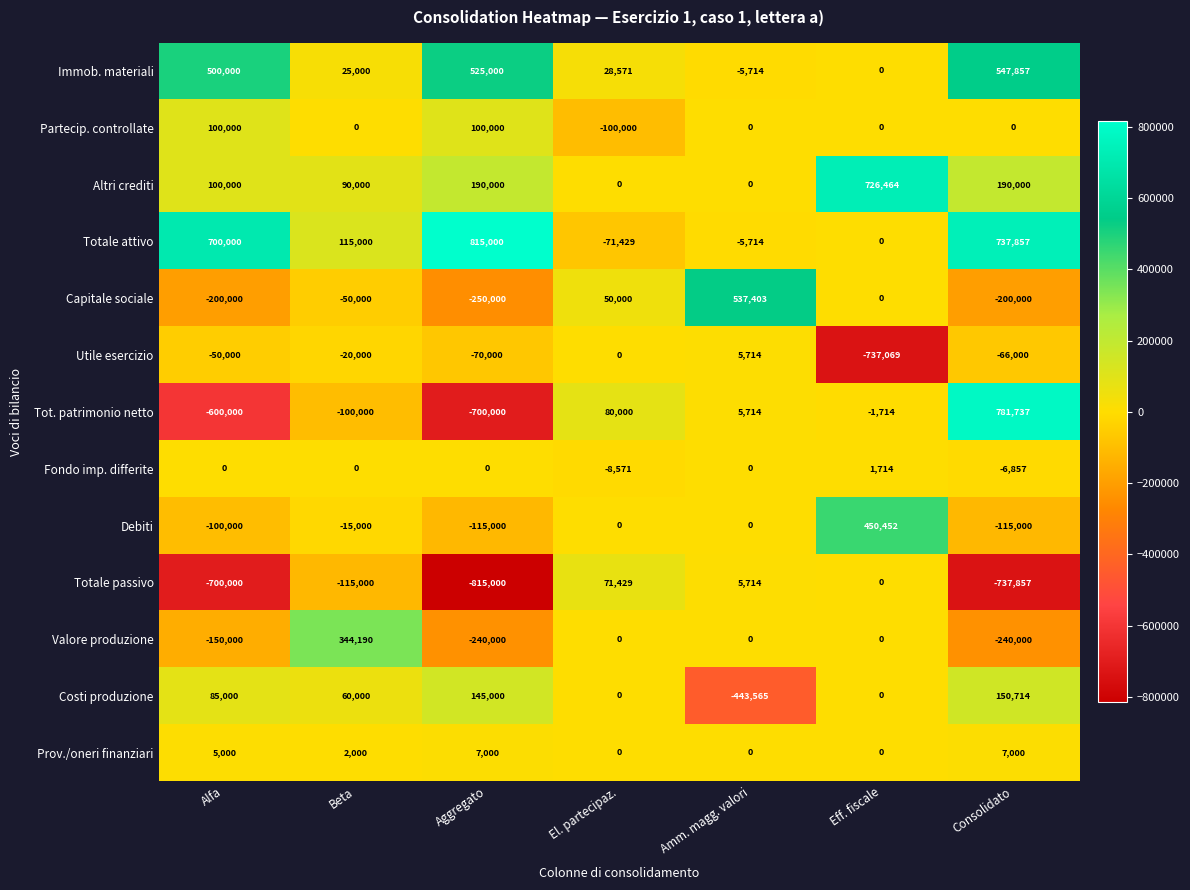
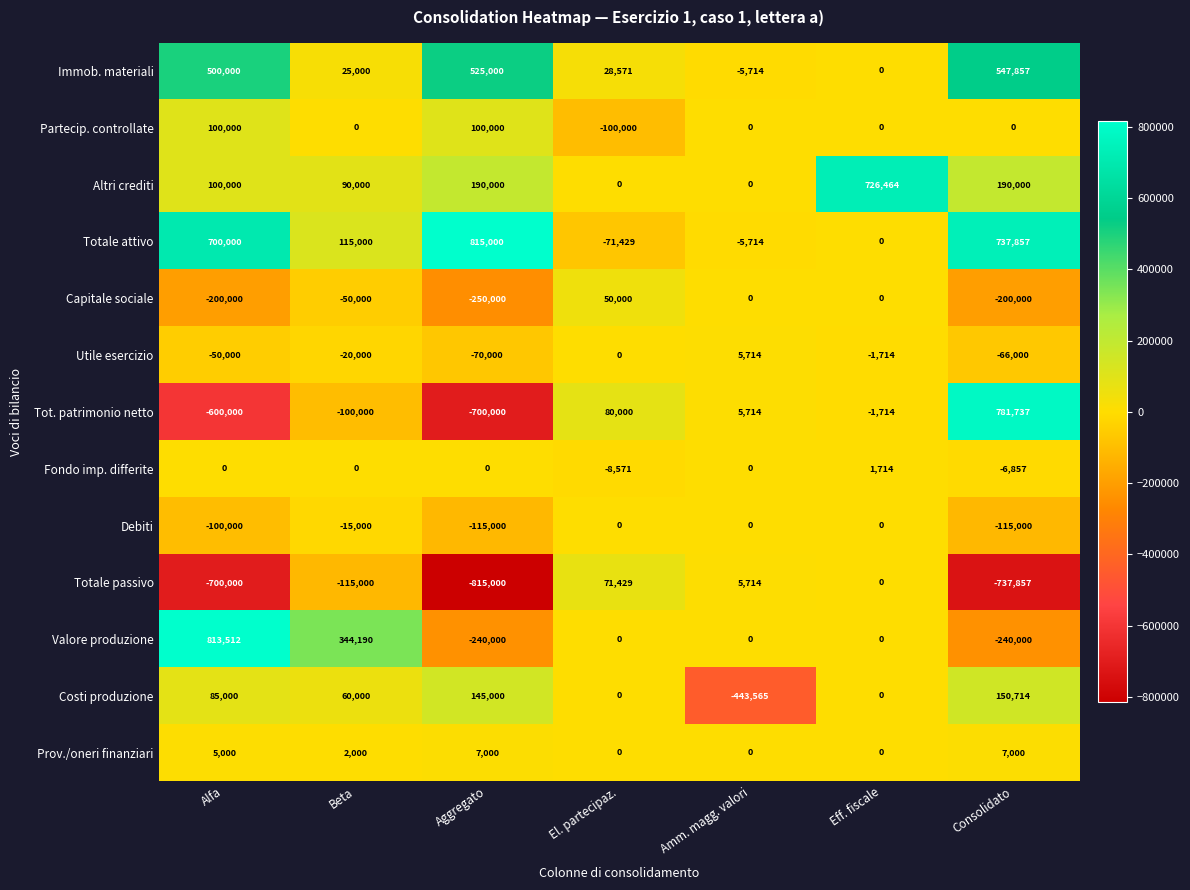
  {
    "Immob. materiali": {
      "Alfa": "500,000",
      "Beta": "25,000",
      "Aggregato": "525,000",
      "El. partecipaz.": "28,571",
      "Amm. magg. valori": "-5,714",
      "Eff. fiscale": "0",
      "Consolidato": "547,857"
    },
    "Partecip. controllate": {
      "Alfa": "100,000",
      "Beta": "0",
      "Aggregato": "100,000",
      "El. partecipaz.": "-100,000",
      "Amm. magg. valori": "0",
      "Eff. fiscale": "0",
      "Consolidato": "0"
    },
    "Altri crediti": {
      "Alfa": "100,000",
      "Beta": "90,000",
      "Aggregato": "190,000",
      "El. partecipaz.": "0",
      "Amm. magg. valori": "0",
      "Eff. fiscale": "726,464",
      "Consolidato": "190,000"
    },
    "Totale attivo": {
      "Alfa": "700,000",
      "Beta": "115,000",
      "Aggregato": "815,000",
      "El. partecipaz.": "-71,429",
      "Amm. magg. valori": "-5,714",
      "Eff. fiscale": "0",
      "Consolidato": "737,857"
    },
    "Capitale sociale": {
      "Alfa": "-200,000",
      "Beta": "-50,000",
      "Aggregato": "-250,000",
      "El. partecipaz.": "50,000",
-     "Amm. magg. valori": "537,403",
+     "Amm. magg. valori": "0",
      "Eff. fiscale": "0",
      "Consolidato": "-200,000"
    },
    "Utile esercizio": {
      "Alfa": "-50,000",
      "Beta": "-20,000",
      "Aggregato": "-70,000",
      "El. partecipaz.": "0",
      "Amm. magg. valori": "5,714",
-     "Eff. fiscale": "-737,069",
+     "Eff. fiscale": "-1,714",
      "Consolidato": "-66,000"
    },
    "Tot. patrimonio netto": {
      "Alfa": "-600,000",
      "Beta": "-100,000",
      "Aggregato": "-700,000",
      "El. partecipaz.": "80,000",
      "Amm. magg. valori": "5,714",
      "Eff. fiscale": "-1,714",
      "Consolidato": "781,737"
    },
    "Fondo imp. differite": {
      "Alfa": "0",
      "Beta": "0",
      "Aggregato": "0",
      "El. partecipaz.": "-8,571",
      "Amm. magg. valori": "0",
      "Eff. fiscale": "1,714",
      "Consolidato": "-6,857"
    },
    "Debiti": {
      "Alfa": "-100,000",
      "Beta": "-15,000",
      "Aggregato": "-115,000",
      "El. partecipaz.": "0",
      "Amm. magg. valori": "0",
-     "Eff. fiscale": "450,452",
+     "Eff. fiscale": "0",
      "Consolidato": "-115,000"
    },
    "Totale passivo": {
      "Alfa": "-700,000",
      "Beta": "-115,000",
      "Aggregato": "-815,000",
      "El. partecipaz.": "71,429",
      "Amm. magg. valori": "5,714",
      "Eff. fiscale": "0",
      "Consolidato": "-737,857"
    },
    "Valore produzione": {
-     "Alfa": "-150,000",
+     "Alfa": "813,512",
      "Beta": "344,190",
      "Aggregato": "-240,000",
      "El. partecipaz.": "0",
      "Amm. magg. valori": "0",
      "Eff. fiscale": "0",
      "Consolidato": "-240,000"
    },
    "Costi produzione": {
      "Alfa": "85,000",
      "Beta": "60,000",
      "Aggregato": "145,000",
      "El. partecipaz.": "0",
      "Amm. magg. valori": "-443,565",
      "Eff. fiscale": "0",
      "Consolidato": "150,714"
    },
    "Prov./oneri finanziari": {
      "Alfa": "5,000",
      "Beta": "2,000",
      "Aggregato": "7,000",
      "El. partecipaz.": "0",
      "Amm. magg. valori": "0",
      "Eff. fiscale": "0",
      "Consolidato": "7,000"
    }
  }
